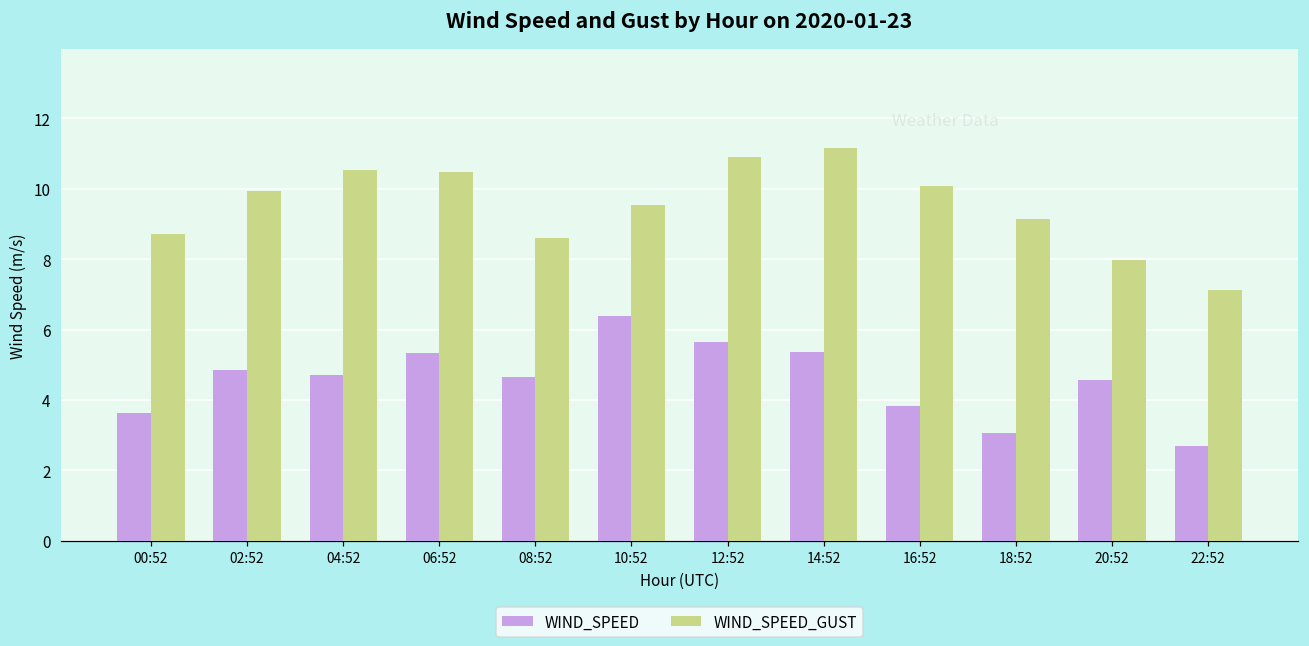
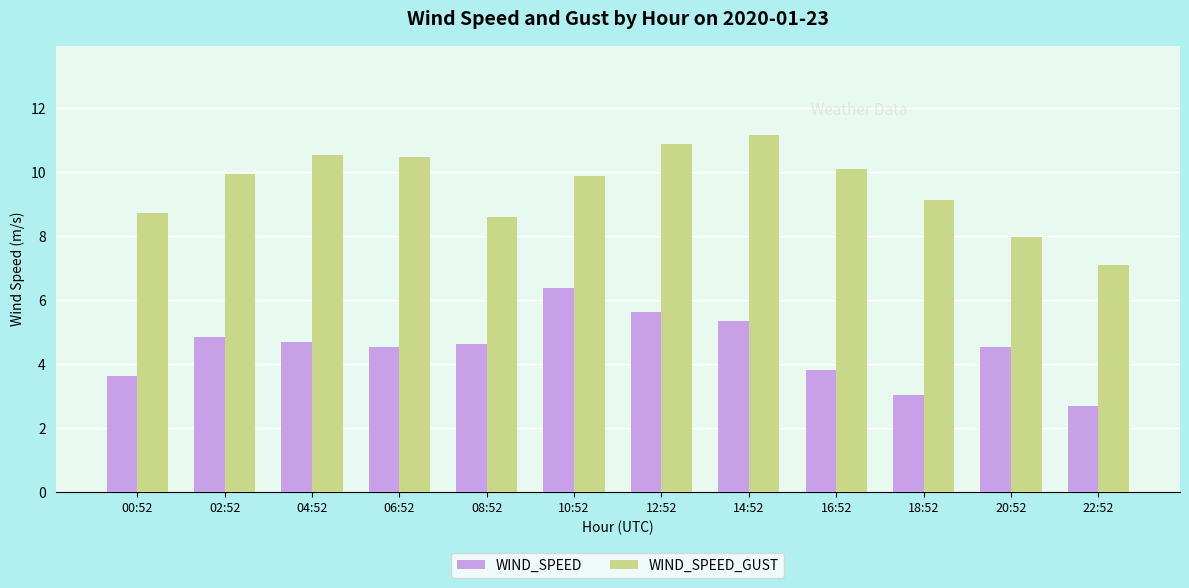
  {
    "WIND_SPEED": {
      "00:52": 3.6,
      "02:52": 4.9,
      "04:52": 4.7,
-     "06:52": 5.3,
+     "06:52": 4.6,
      "08:52": 4.6,
      "10:52": 6.4,
      "12:52": 5.6,
      "14:52": 5.4,
      "16:52": 3.8,
      "18:52": 3.1,
      "20:52": 4.6,
      "22:52": 2.7
    },
    "WIND_SPEED_GUST": {
      "00:52": 8.7,
      "02:52": 9.9,
      "04:52": 10.5,
      "06:52": 10.5,
      "08:52": 8.6,
-     "10:52": 9.5,
+     "10:52": 9.9,
      "12:52": 10.9,
      "14:52": 11.2,
      "16:52": 10.1,
      "18:52": 9.1,
      "20:52": 8.0,
      "22:52": 7.1
    }
  }
